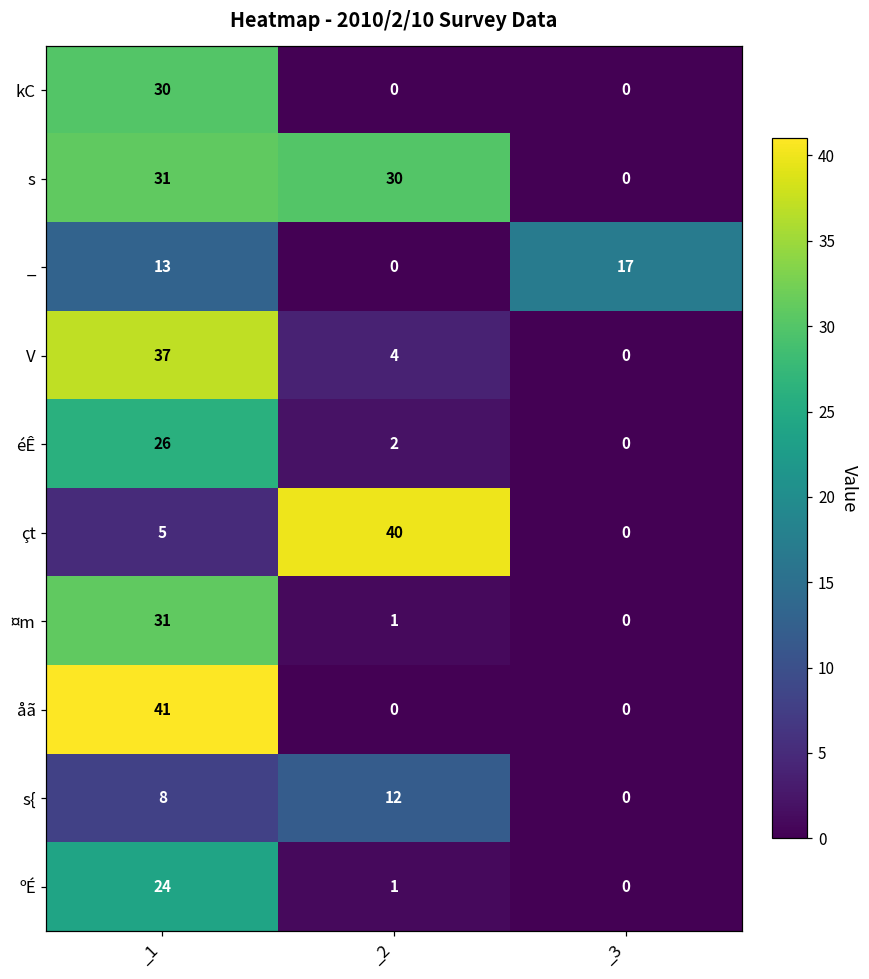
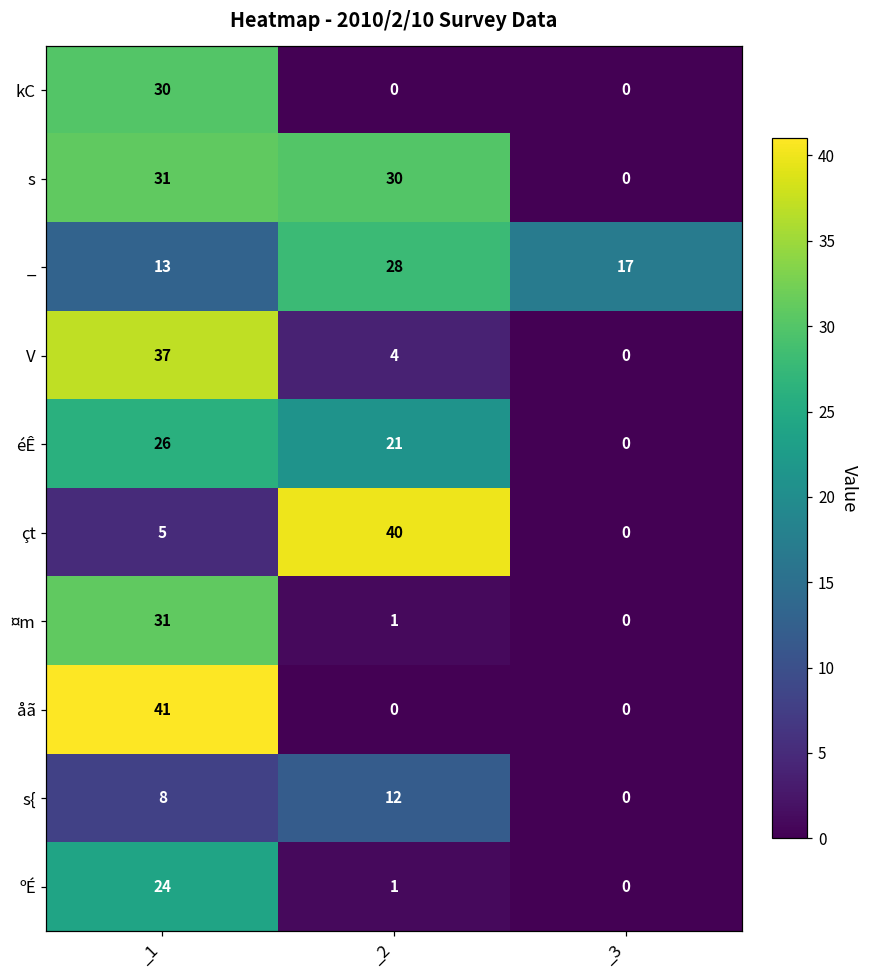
  {
    "kC": {
      "_1": 30,
      "_2": 0,
      "_3": 0
    },
    "s": {
      "_1": 31,
      "_2": 30,
      "_3": 0
    },
    "_": {
      "_1": 13,
-     "_2": 0,
+     "_2": 28,
      "_3": 17
    },
    "V": {
      "_1": 37,
      "_2": 4,
      "_3": 0
    },
    "éÊ": {
      "_1": 26,
-     "_2": 2,
+     "_2": 21,
      "_3": 0
    },
    "çt": {
      "_1": 5,
      "_2": 40,
      "_3": 0
    },
    "¤m": {
      "_1": 31,
      "_2": 1,
      "_3": 0
    },
    "åã": {
      "_1": 41,
      "_2": 0,
      "_3": 0
    },
    "s{": {
      "_1": 8,
      "_2": 12,
      "_3": 0
    },
    "ºÉ": {
      "_1": 24,
      "_2": 1,
      "_3": 0
    }
  }
